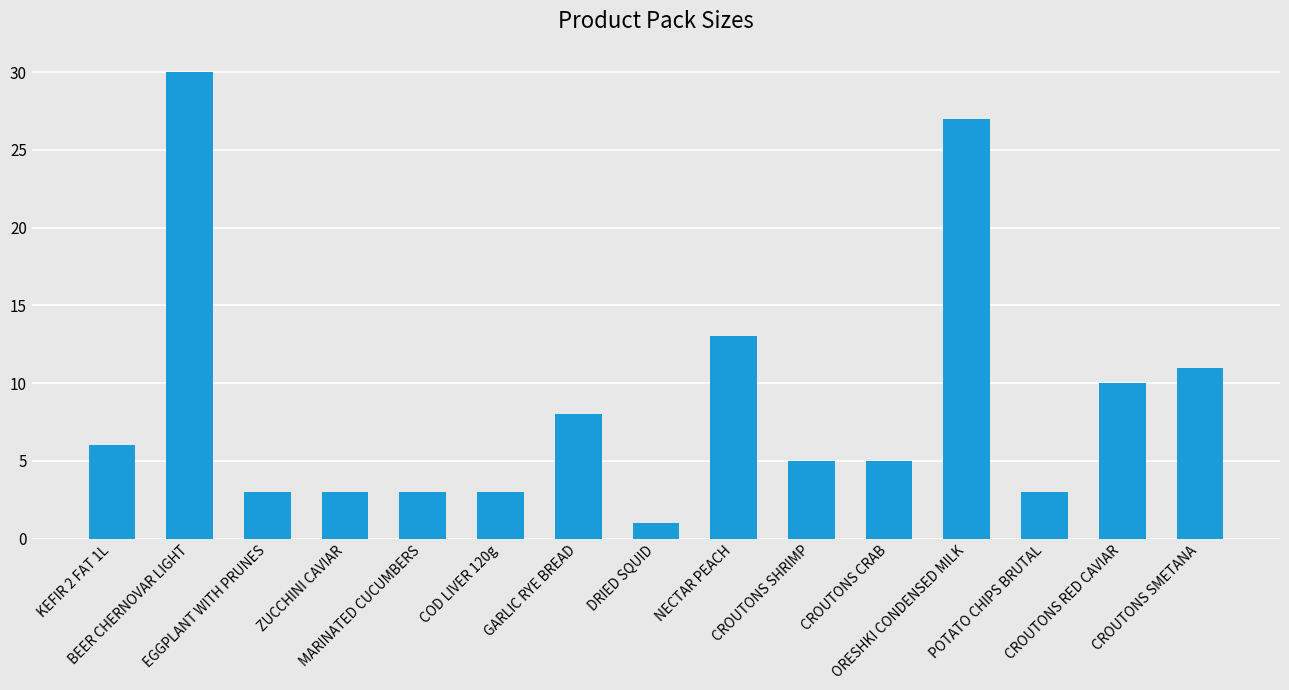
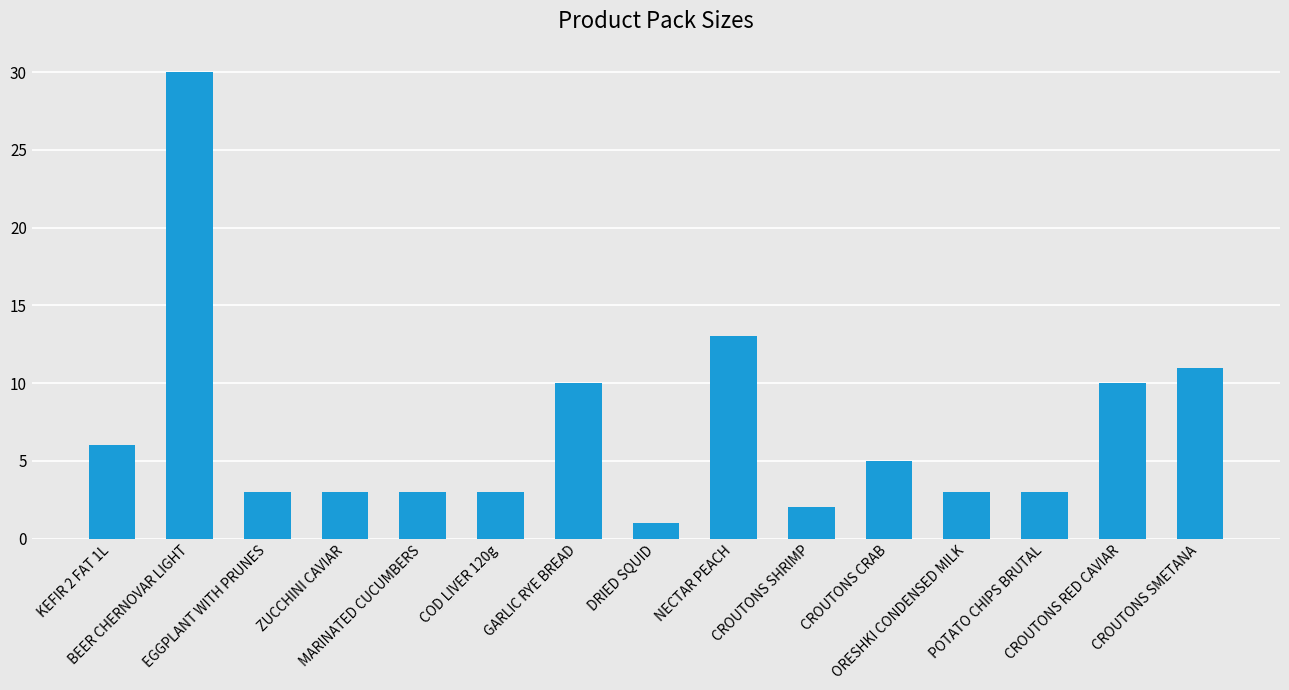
  {
    "KEFIR 2 FAT 1L": 6,
    "BEER CHERNOVAR LIGHT": 30,
    "EGGPLANT WITH PRUNES": 3,
    "ZUCCHINI CAVIAR": 3,
    "MARINATED CUCUMBERS": 3,
    "COD LIVER 120g": 3,
-   "GARLIC RYE BREAD": 8,
+   "GARLIC RYE BREAD": 10,
    "DRIED SQUID": 1,
    "NECTAR PEACH": 13,
-   "CROUTONS SHRIMP": 5,
+   "CROUTONS SHRIMP": 2,
    "CROUTONS CRAB": 5,
-   "ORESHKI CONDENSED MILK": 27,
+   "ORESHKI CONDENSED MILK": 3,
    "POTATO CHIPS BRUTAL": 3,
    "CROUTONS RED CAVIAR": 10,
    "CROUTONS SMETANA": 11
  }
